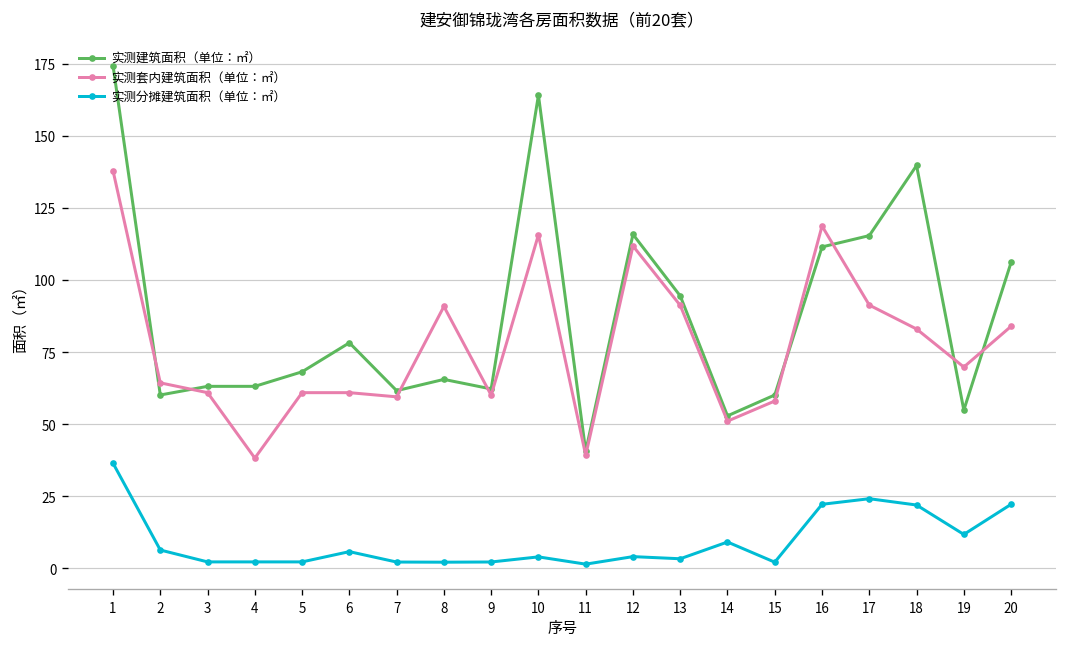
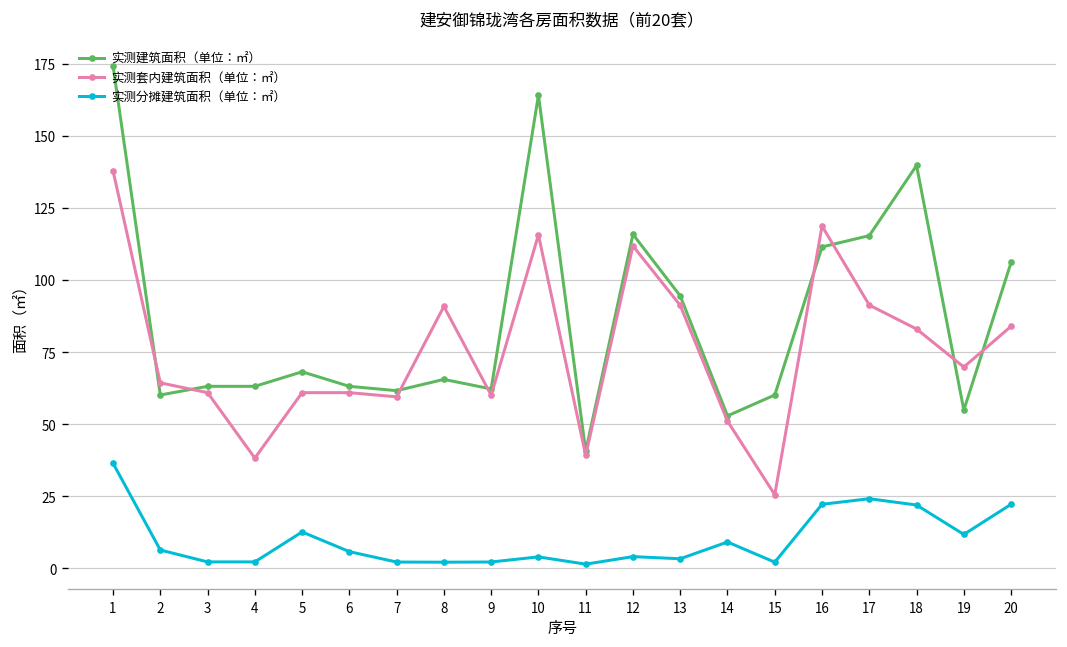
  {
    "实测建筑面积（单位：㎡）": {
      "1": 174,
      "2": 60,
      "3": 63,
      "4": 63,
      "5": 68,
-     "6": 78,
+     "6": 63,
      "7": 62,
      "8": 66,
      "9": 62,
      "10": 164,
      "11": 41,
      "12": 116,
      "13": 94,
      "14": 53,
      "15": 60,
      "16": 111,
      "17": 115,
      "18": 140,
      "19": 55,
      "20": 106
    },
    "实测套内建筑面积（单位：㎡）": {
      "1": 138,
      "2": 64,
      "3": 61,
      "4": 38,
      "5": 61,
      "6": 61,
      "7": 59,
      "8": 91,
      "9": 60,
      "10": 116,
      "11": 39,
      "12": 112,
      "13": 91,
      "14": 51,
-     "15": 58,
+     "15": 26,
      "16": 119,
      "17": 91,
      "18": 83,
      "19": 70,
      "20": 84
    },
    "实测分摊建筑面积（单位：㎡）": {
      "1": 36,
      "2": 6,
      "3": 2,
      "4": 2,
-     "5": 2,
+     "5": 13,
      "6": 6,
      "7": 2,
      "8": 2,
      "9": 2,
      "10": 4,
      "11": 1,
      "12": 4,
      "13": 3,
      "14": 9,
      "15": 2,
      "16": 22,
      "17": 24,
      "18": 22,
      "19": 12,
      "20": 22
    }
  }
